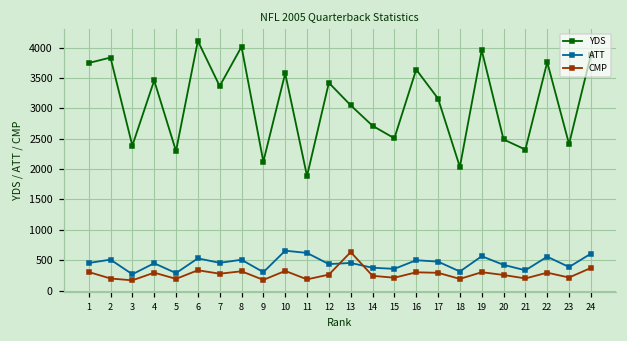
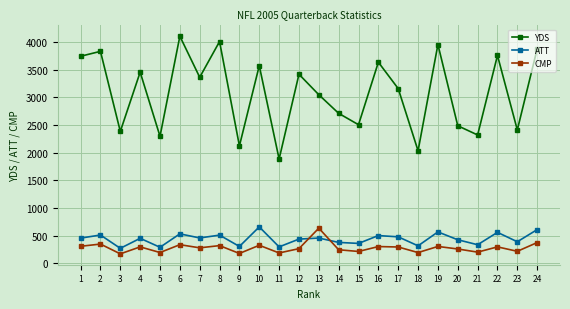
  {
    "YDS": {
      "1": 3700,
      "2": 3800,
      "3": 2400,
      "4": 3500,
      "5": 2300,
      "6": 4100,
      "7": 3400,
      "8": 4000,
      "9": 2100,
      "10": 3600,
      "11": 1900,
      "12": 3400,
      "13": 3100,
      "14": 2700,
      "15": 2500,
      "16": 3600,
      "17": 3200,
      "18": 2000,
      "19": 4000,
      "20": 2500,
      "21": 2300,
      "22": 3800,
      "23": 2400
    },
    "ATT": {
      "1": 500,
      "2": 500,
      "3": 300,
      "4": 400,
      "5": 300,
      "6": 500,
      "7": 500,
      "8": 500,
      "9": 300,
      "10": 700,
-     "11": 600,
+     "11": 300,
      "12": 400,
      "13": 500,
      "14": 400,
      "15": 400,
      "16": 500,
      "17": 500,
      "18": 300,
      "19": 600,
      "20": 400,
      "21": 300,
      "22": 600,
      "23": 400,
      "24": 600
    },
    "CMP": {
      "1": 300,
-     "2": 200,
+     "2": 300,
      "3": 200,
      "4": 300,
      "5": 200,
      "6": 300,
      "7": 300,
      "8": 300,
      "9": 200,
      "10": 300,
      "11": 200,
      "12": 300,
      "13": 600,
      "14": 200,
      "15": 200,
      "16": 300,
      "17": 300,
      "18": 200,
      "19": 300,
      "20": 300,
      "21": 200,
      "22": 300,
      "23": 200,
      "24": 400
    }
  }
